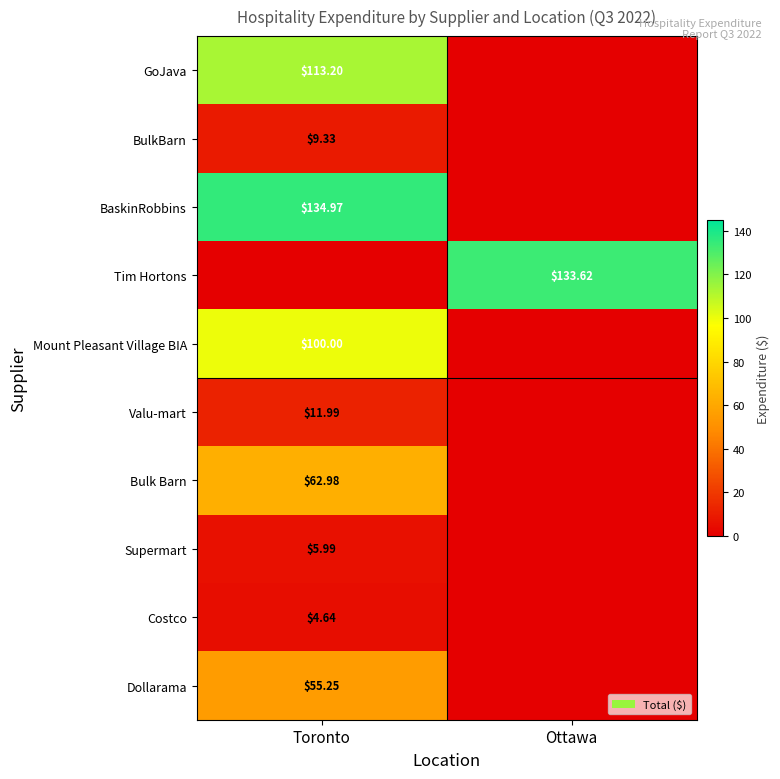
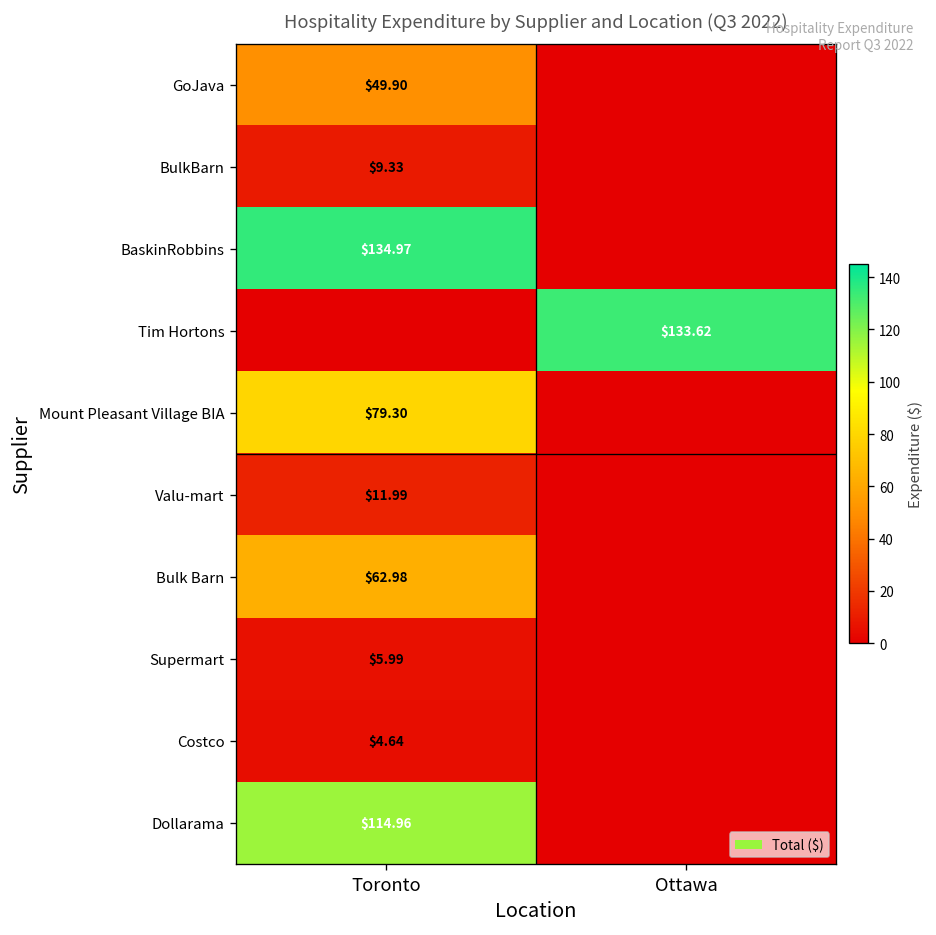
  {
    "GoJava": {
-     "Toronto": "$113.20"
+     "Toronto": "$49.90"
    },
    "BulkBarn": {
      "Toronto": "$9.33"
    },
    "BaskinRobbins": {
      "Toronto": "$134.97"
    },
    "Tim Hortons": {
      "Ottawa": "$133.62"
    },
    "Mount Pleasant Village BIA": {
-     "Toronto": "$100.00"
+     "Toronto": "$79.30"
    },
    "Valu-mart": {
      "Toronto": "$11.99"
    },
    "Bulk Barn": {
      "Toronto": "$62.98"
    },
    "Supermart": {
      "Toronto": "$5.99"
    },
    "Costco": {
      "Toronto": "$4.64"
    },
    "Dollarama": {
-     "Toronto": "$55.25"
+     "Toronto": "$114.96"
    }
  }
